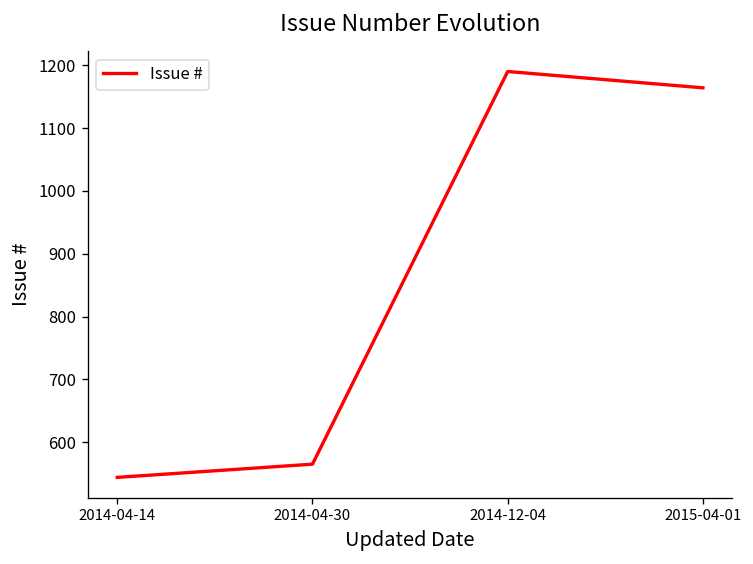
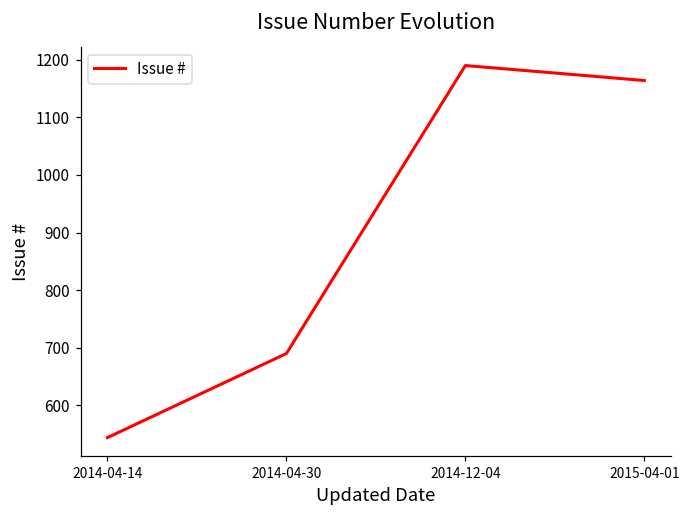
  {
    "2014-04-14": 540,
-   "2014-04-30": 570,
+   "2014-04-30": 690,
    "2014-12-04": 1190,
    "2015-04-01": 1160
  }
